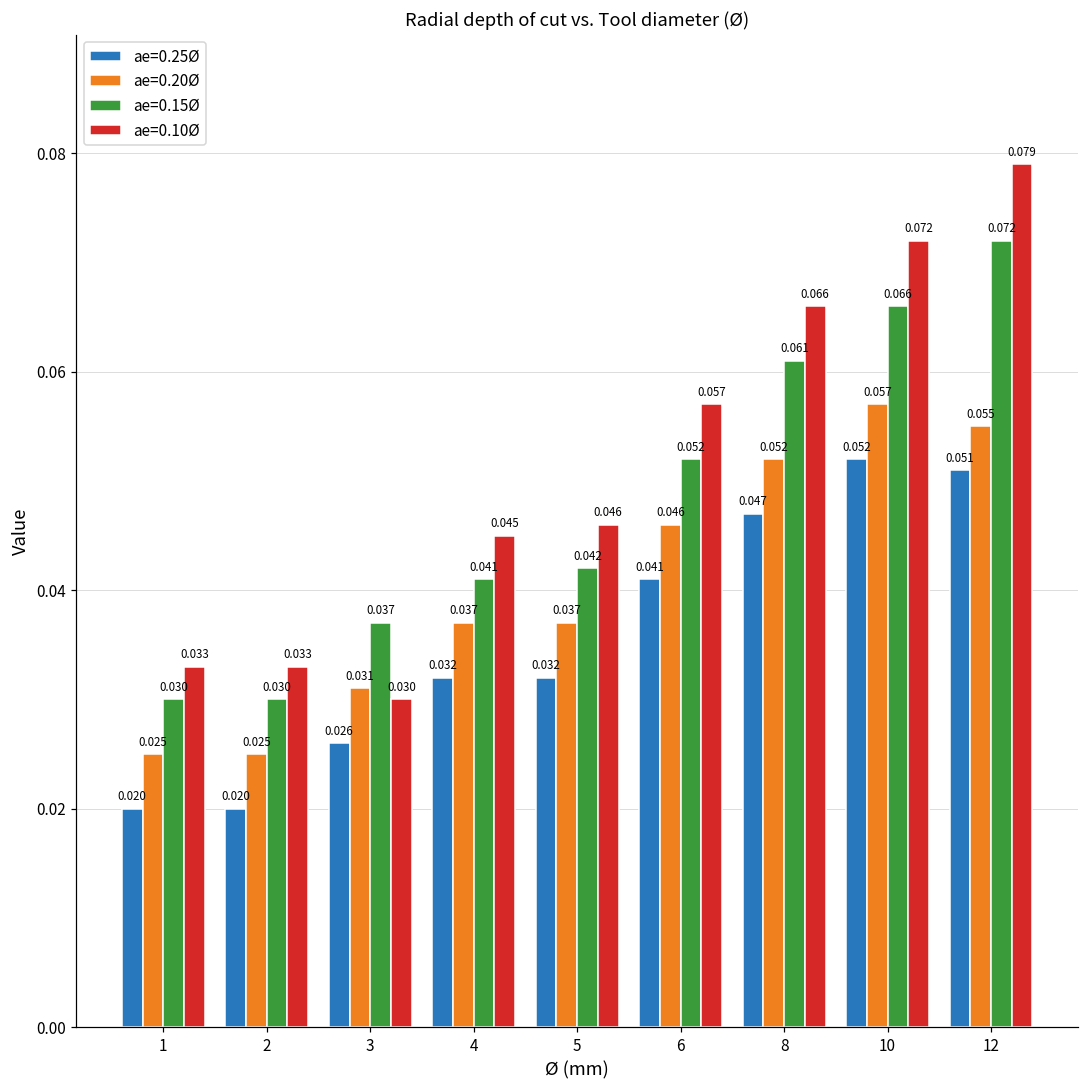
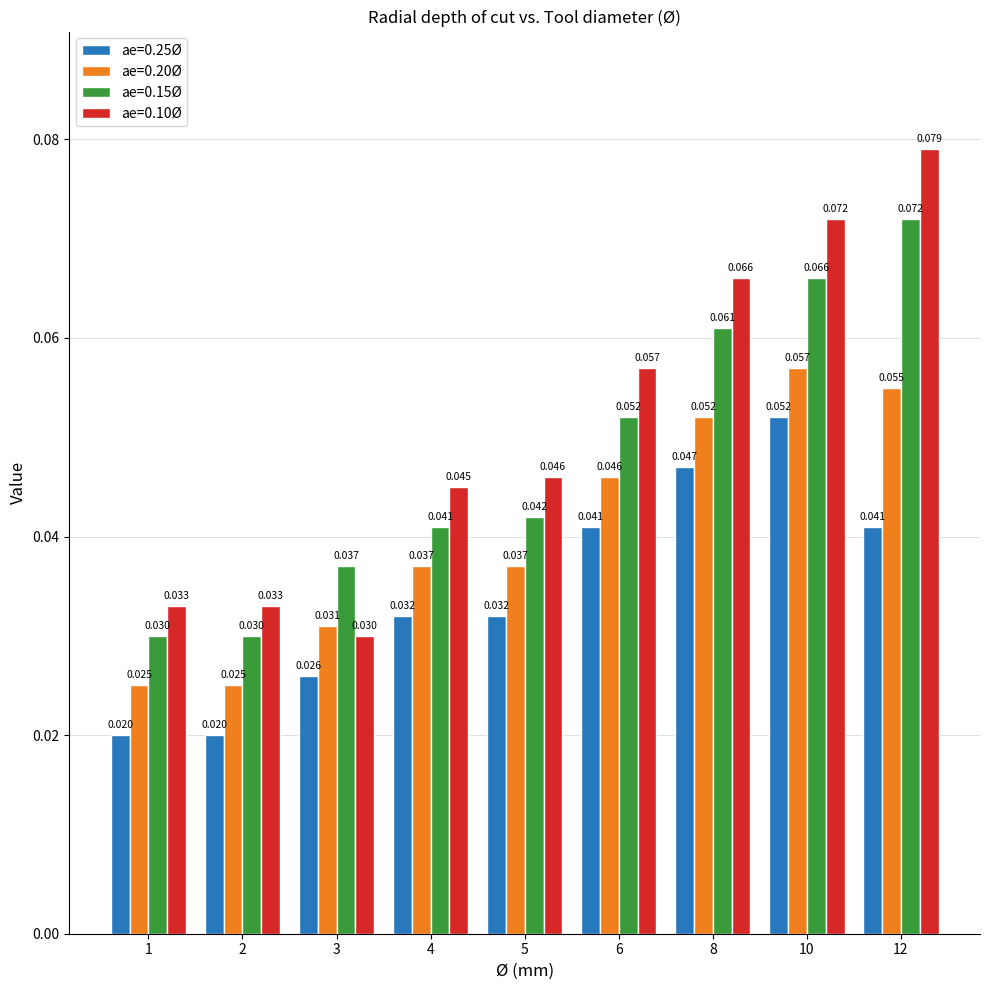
  {
    "ae=0.25Ø": {
      "1": 0.020,
      "2": 0.020,
      "3": 0.026,
      "4": 0.032,
      "5": 0.032,
      "6": 0.041,
      "8": 0.047,
      "10": 0.052,
-     "12": 0.051
+     "12": 0.041
    },
    "ae=0.20Ø": {
      "1": 0.025,
      "2": 0.025,
      "3": 0.031,
      "4": 0.037,
      "5": 0.037,
      "6": 0.046,
      "8": 0.052,
      "10": 0.057,
      "12": 0.055
    },
    "ae=0.15Ø": {
      "1": 0.030,
      "2": 0.030,
      "3": 0.037,
      "4": 0.041,
      "5": 0.042,
      "6": 0.052,
      "8": 0.061,
      "10": 0.066,
      "12": 0.072
    },
    "ae=0.10Ø": {
      "1": 0.033,
      "2": 0.033,
      "3": 0.030,
      "4": 0.045,
      "5": 0.046,
      "6": 0.057,
      "8": 0.066,
      "10": 0.072,
      "12": 0.079
    }
  }
